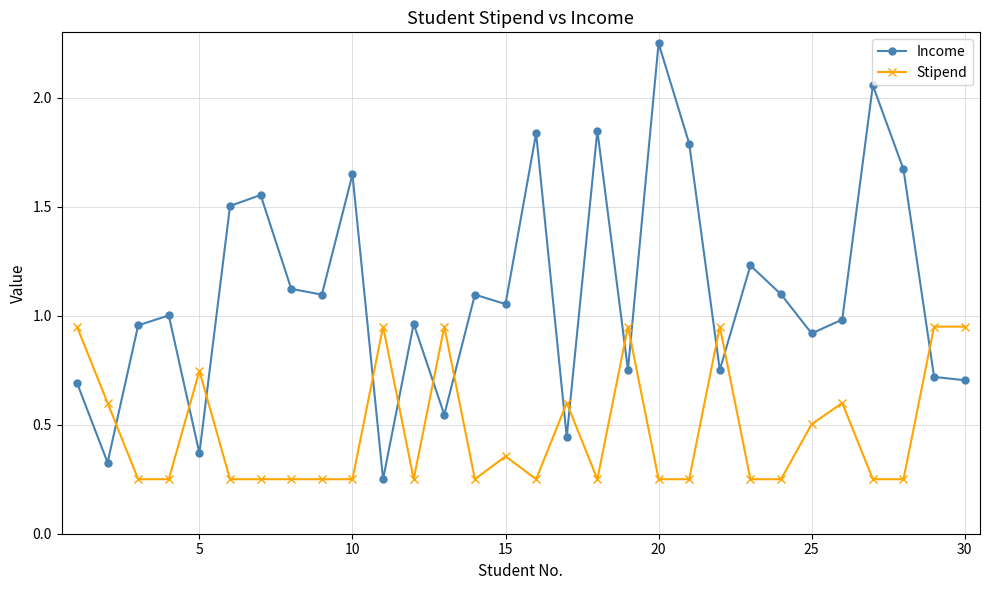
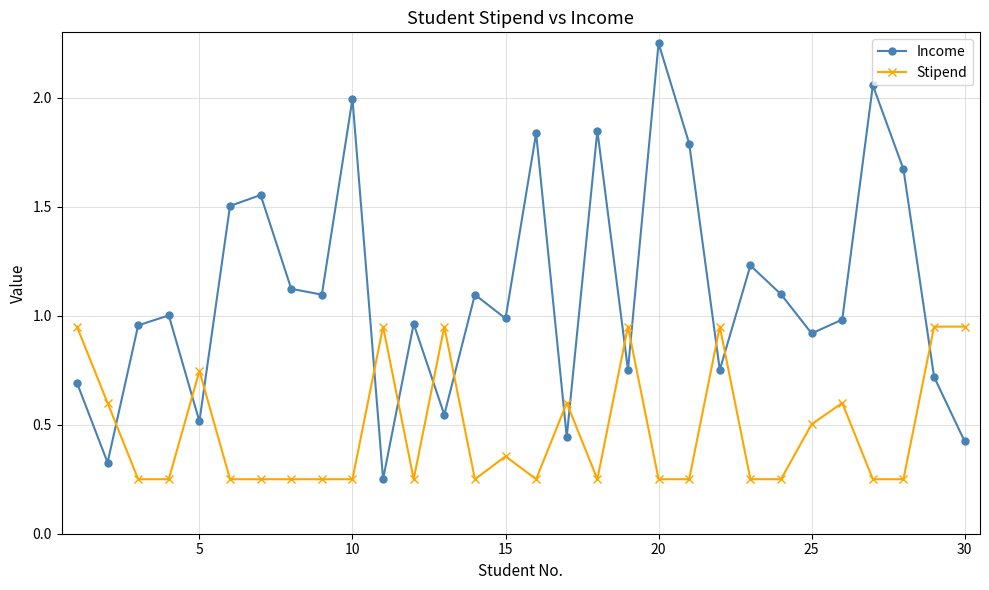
  {
    "Income": {
-     "5": 0.37,
-     "10": 1.65,
-     "15": 1.05,
+     "5": 0.52,
+     "10": 2.00,
+     "15": 0.99,
      "20": 2.25,
      "25": 0.92,
-     "30": 0.70
+     "30": 0.42
    },
    "Stipend": {
      "5": 0.75,
      "10": 0.25,
      "15": 0.36,
      "20": 0.25,
      "25": 0.50,
      "30": 0.95
    }
  }
